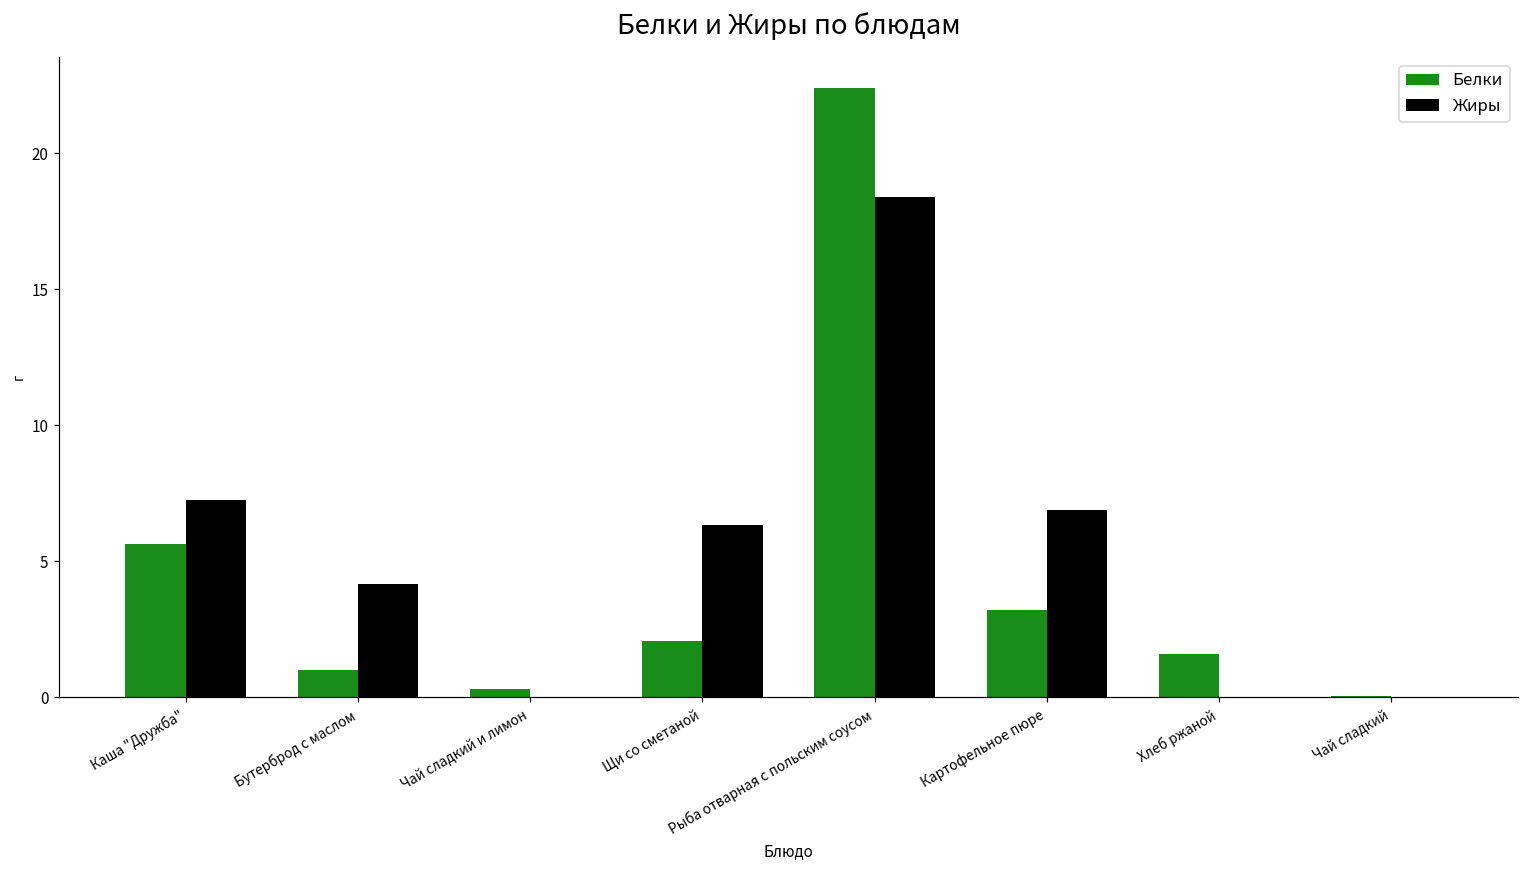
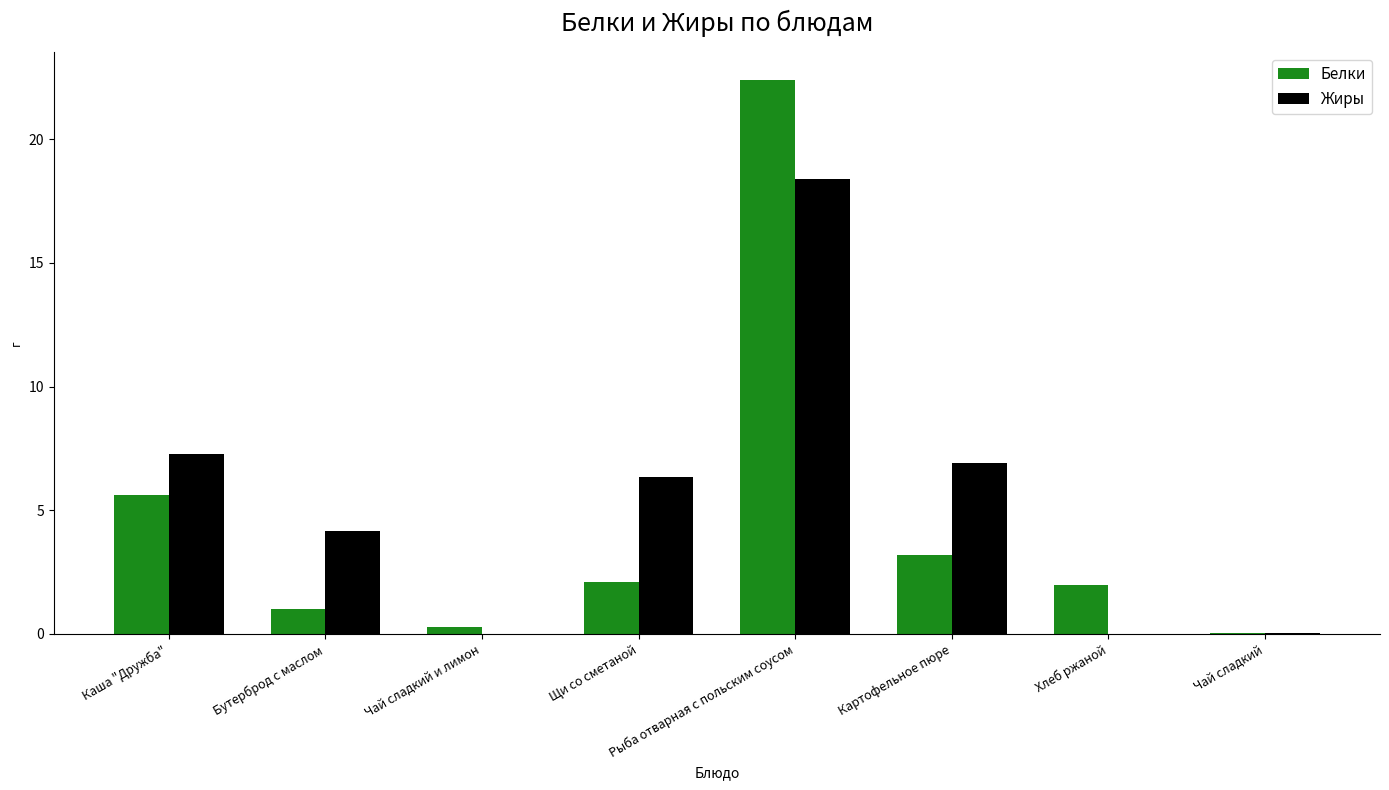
  {
    "Белки": {
      "Каша \"Дружба\"": 5.6,
      "Бутерброд с маслом": 1.0,
      "Чай сладкий и лимон": 0.3,
      "Щи со сметаной": 2.1,
      "Рыба отварная с польским соусом": 22.4,
      "Картофельное пюре": 3.2,
-     "Хлеб ржаной": 1.6
+     "Хлеб ржаной": 2.0
    },
    "Жиры": {
      "Каша \"Дружба\"": 7.3,
      "Бутерброд с маслом": 4.2,
      "Чай сладкий и лимон": 0.0,
      "Щи со сметаной": 6.3,
      "Рыба отварная с польским соусом": 18.4,
      "Картофельное пюре": 6.9,
      "Хлеб ржаной": 0.0
    }
  }
